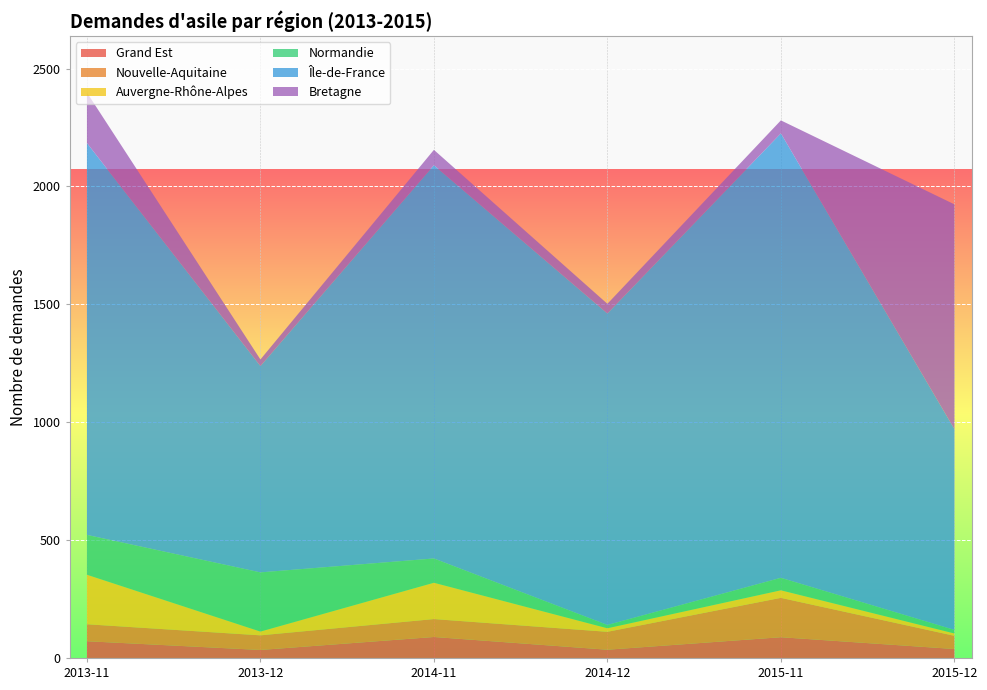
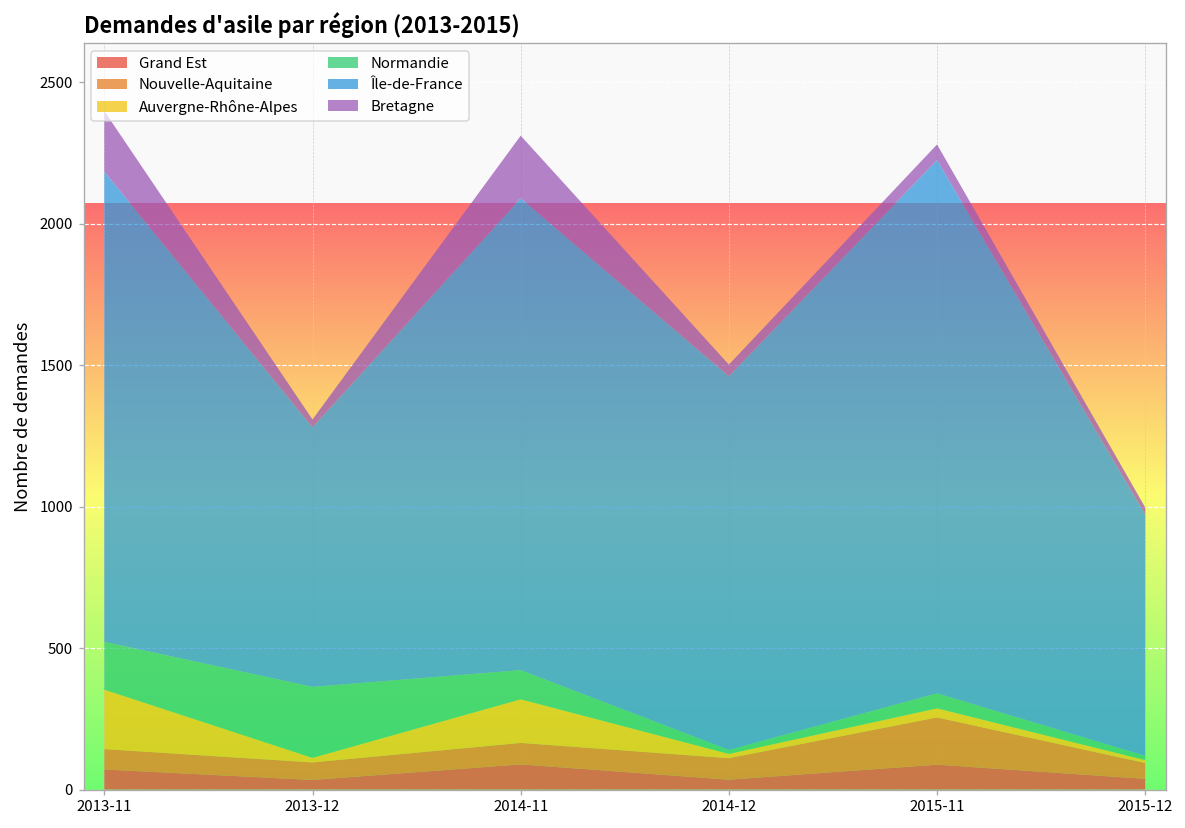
  {
    "Auvergne-Rhône-Alpes": {
      "2013-11": 210,
      "2013-12": 20,
      "2014-11": 150,
      "2014-12": 20,
      "2015-11": 30
    },
    "Normandie": {
      "2013-11": 170,
      "2013-12": 250,
      "2014-11": 100,
      "2014-12": 10,
      "2015-11": 50,
      "2015-12": 20
    },
    "Île-de-France": {
      "2013-11": 1660,
-     "2013-12": 880,
+     "2013-12": 920,
      "2014-11": 1670,
      "2014-12": 1320,
      "2015-11": 1890,
      "2015-12": 850
    },
    "Bretagne": {
      "2013-12": 30,
-     "2014-11": 70,
+     "2014-11": 220,
      "2014-12": 40,
      "2015-11": 60,
-     "2015-12": 950
+     "2015-12": 30
    }
  }
